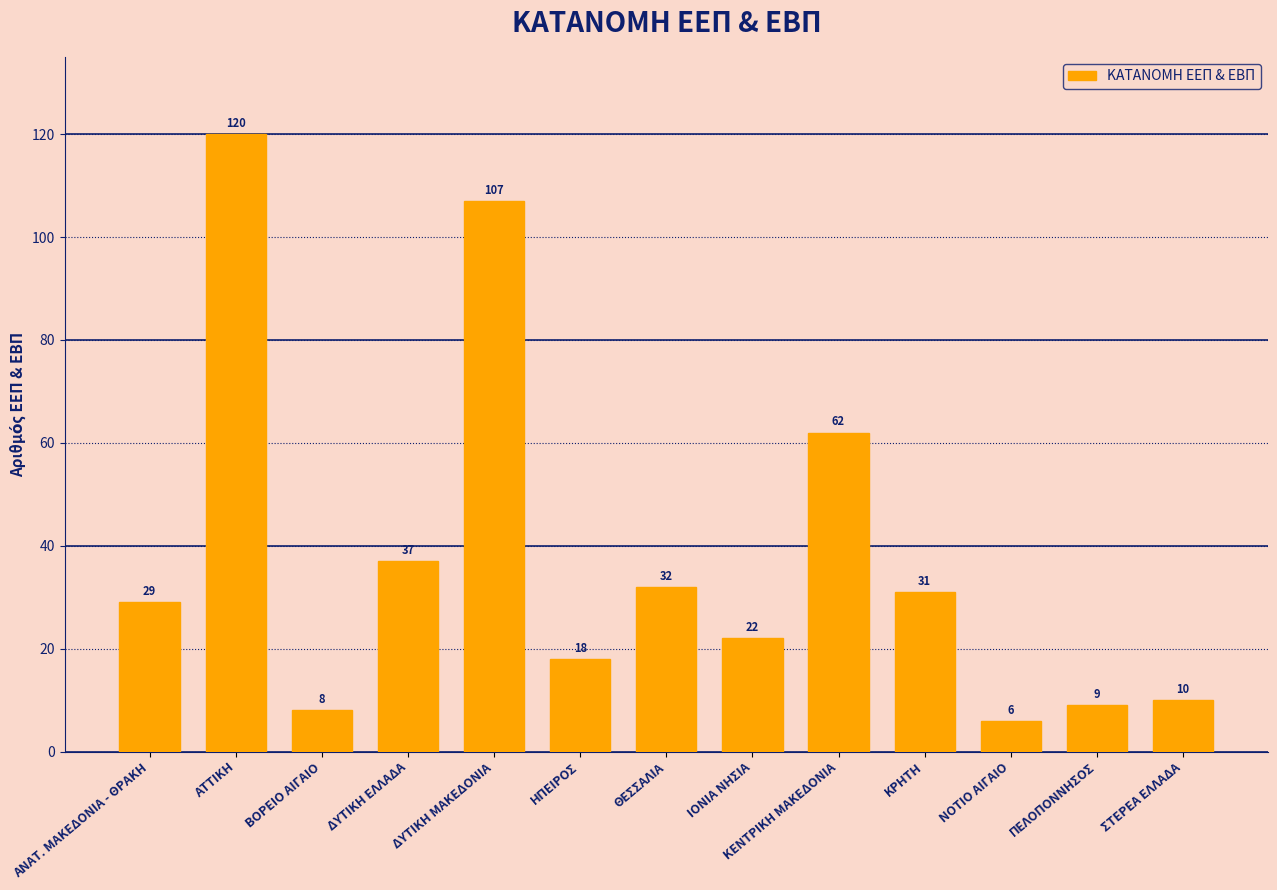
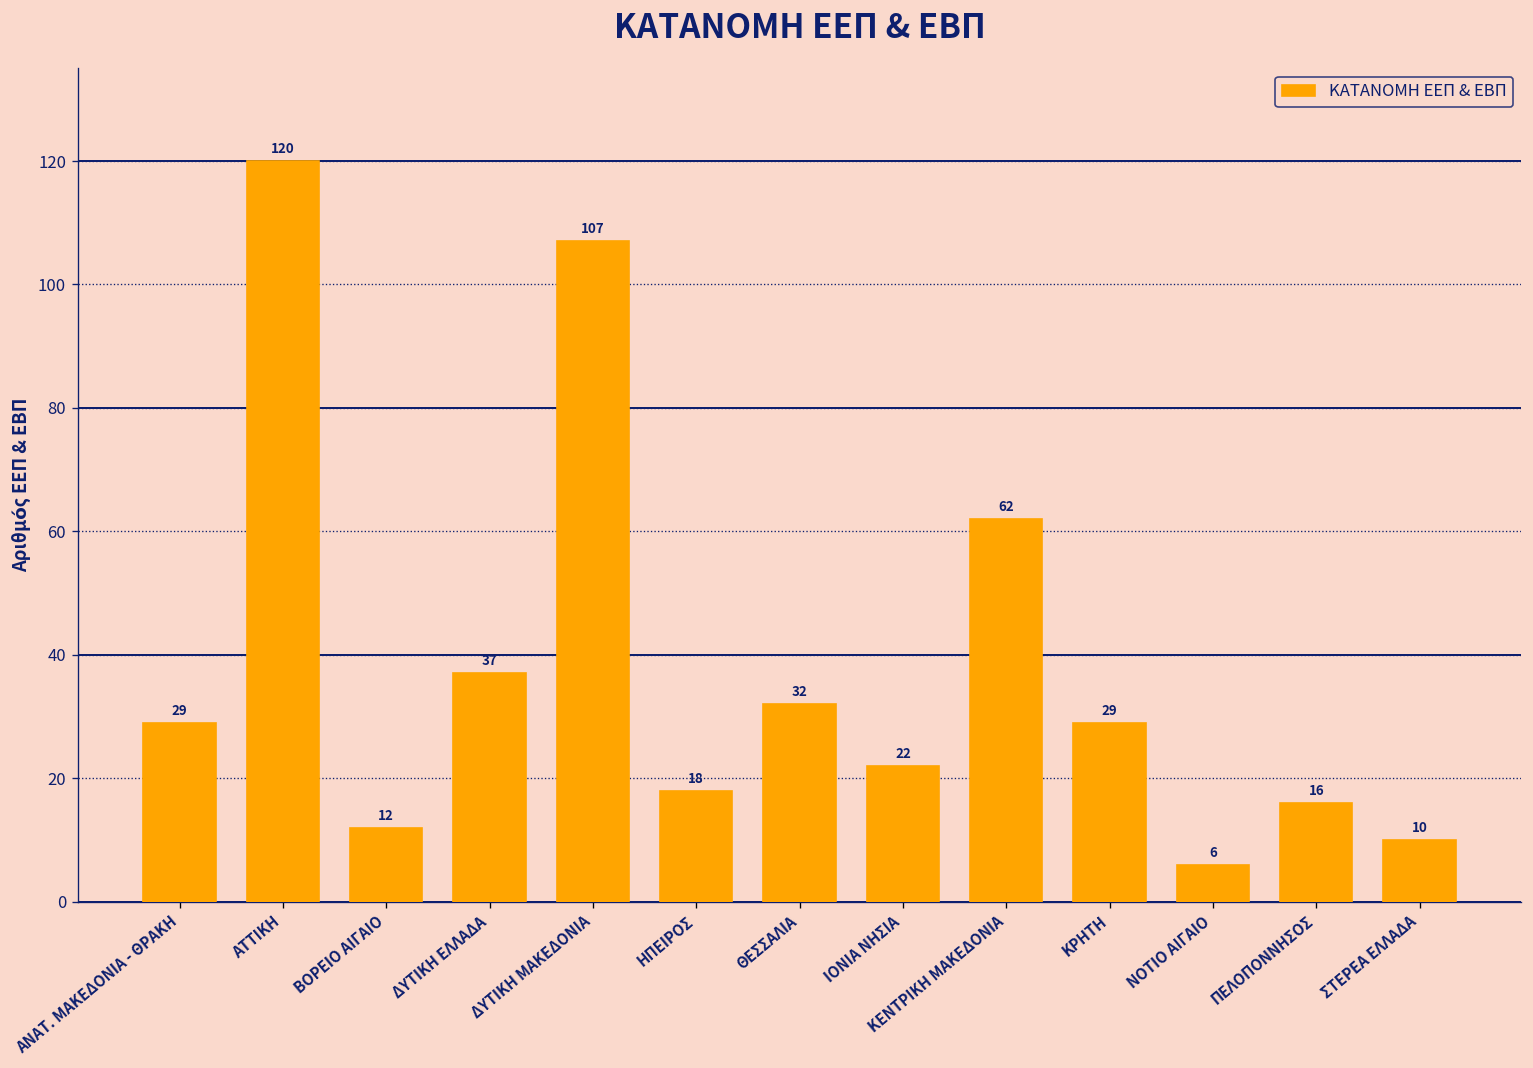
  {
    "ΑΝΑΤ. ΜΑΚΕΔΟΝΙΑ - ΘΡΑΚΗ": 29,
    "ΑΤΤΙΚΗ": 120,
-   "ΒΟΡΕΙΟ ΑΙΓΑΙΟ": 8,
+   "ΒΟΡΕΙΟ ΑΙΓΑΙΟ": 12,
    "ΔΥΤΙΚΗ ΕΛΛΑΔΑ": 37,
    "ΔΥΤΙΚΗ ΜΑΚΕΔΟΝΙΑ": 107,
    "ΗΠΕΙΡΟΣ": 18,
    "ΘΕΣΣΑΛΙΑ": 32,
    "ΙΟΝΙΑ ΝΗΣΙΑ": 22,
    "ΚΕΝΤΡΙΚΗ ΜΑΚΕΔΟΝΙΑ": 62,
-   "ΚΡΗΤΗ": 31,
+   "ΚΡΗΤΗ": 29,
    "ΝΟΤΙΟ ΑΙΓΑΙΟ": 6,
-   "ΠΕΛΟΠΟΝΝΗΣΟΣ": 9,
+   "ΠΕΛΟΠΟΝΝΗΣΟΣ": 16,
    "ΣΤΕΡΕΑ ΕΛΛΑΔΑ": 10
  }
